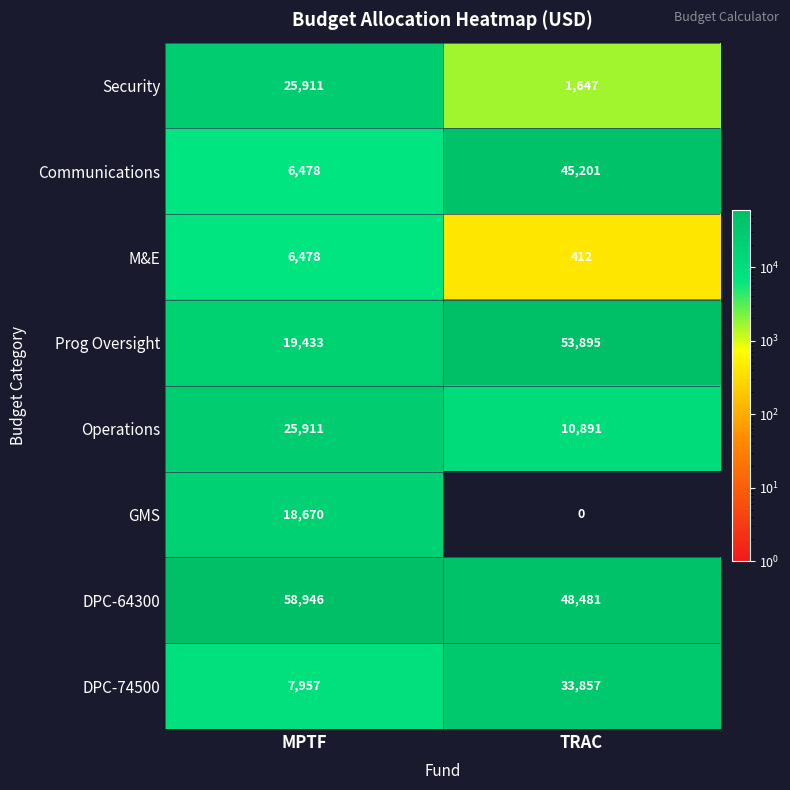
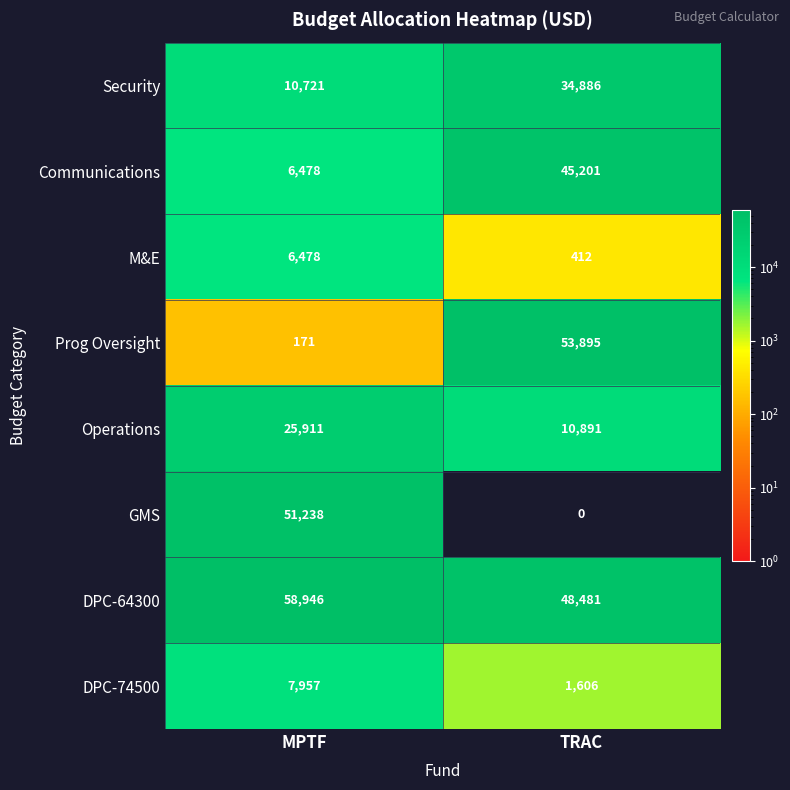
  {
    "Security": {
-     "MPTF": "25,911",
-     "TRAC": "1,647"
+     "MPTF": "10,721",
+     "TRAC": "34,886"
    },
    "Communications": {
      "MPTF": "6,478",
      "TRAC": "45,201"
    },
    "M&E": {
      "MPTF": "6,478",
      "TRAC": "412"
    },
    "Prog Oversight": {
-     "MPTF": "19,433",
+     "MPTF": "171",
      "TRAC": "53,895"
    },
    "Operations": {
      "MPTF": "25,911",
      "TRAC": "10,891"
    },
    "GMS": {
-     "MPTF": "18,670",
+     "MPTF": "51,238",
      "TRAC": "0"
    },
    "DPC-64300": {
      "MPTF": "58,946",
      "TRAC": "48,481"
    },
    "DPC-74500": {
      "MPTF": "7,957",
-     "TRAC": "33,857"
+     "TRAC": "1,606"
    }
  }
